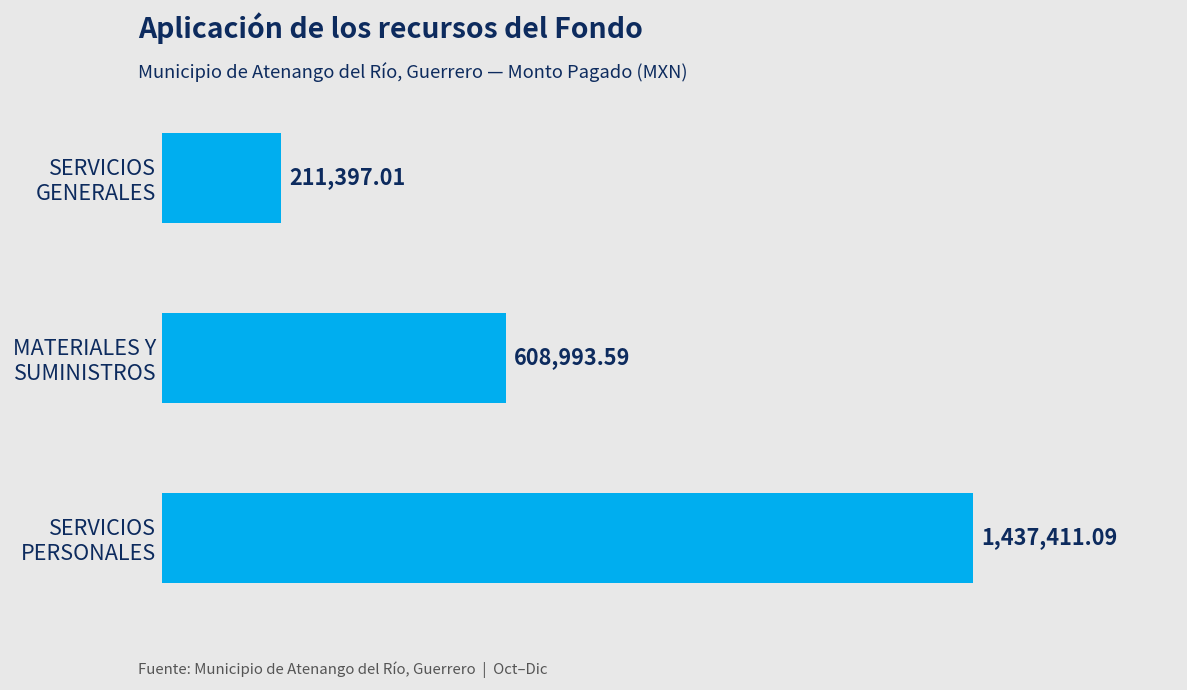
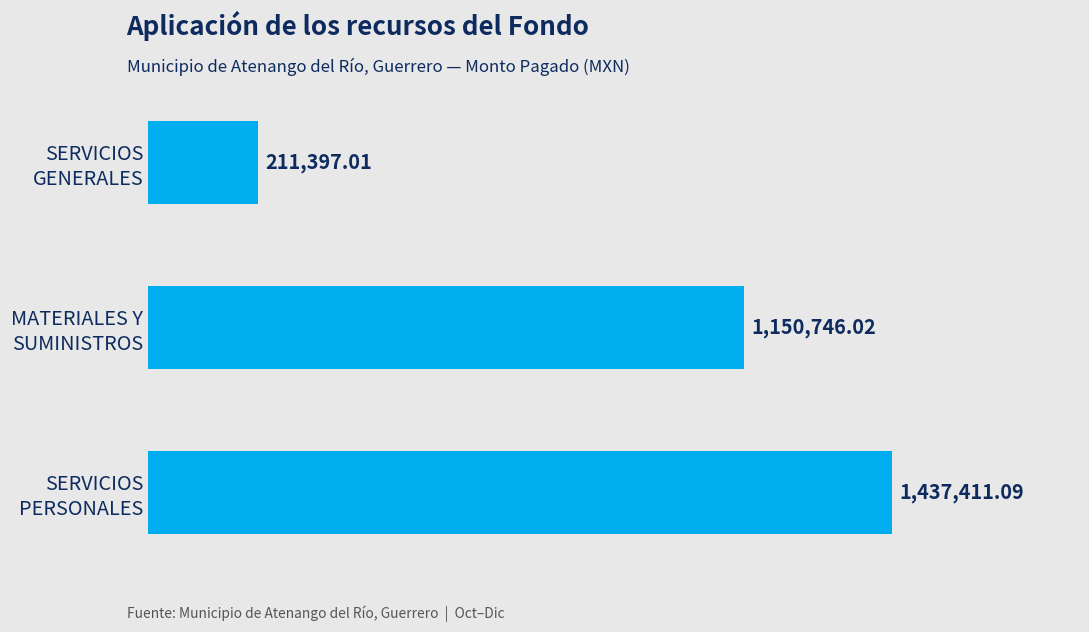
  {
    "SERVICIOS GENERALES": "211,397.01",
-   "MATERIALES Y SUMINISTROS": "608,993.59",
+   "MATERIALES Y SUMINISTROS": "1,150,746.02",
    "SERVICIOS PERSONALES": "1,437,411.09"
  }
